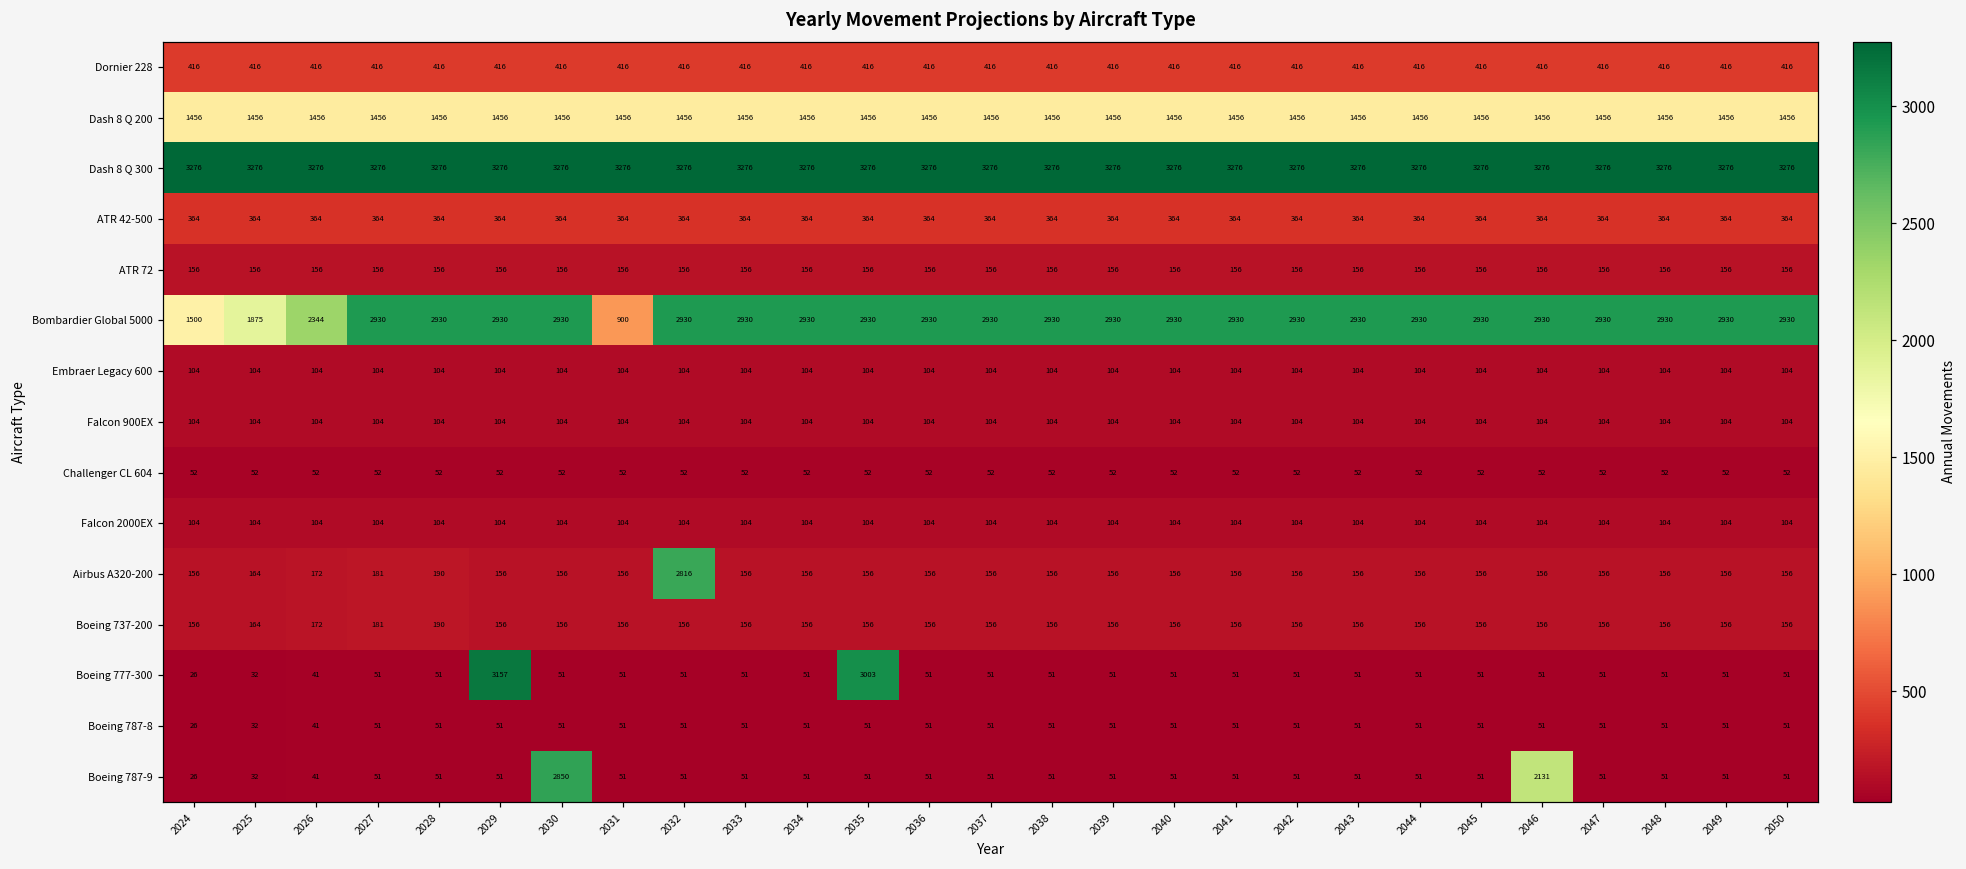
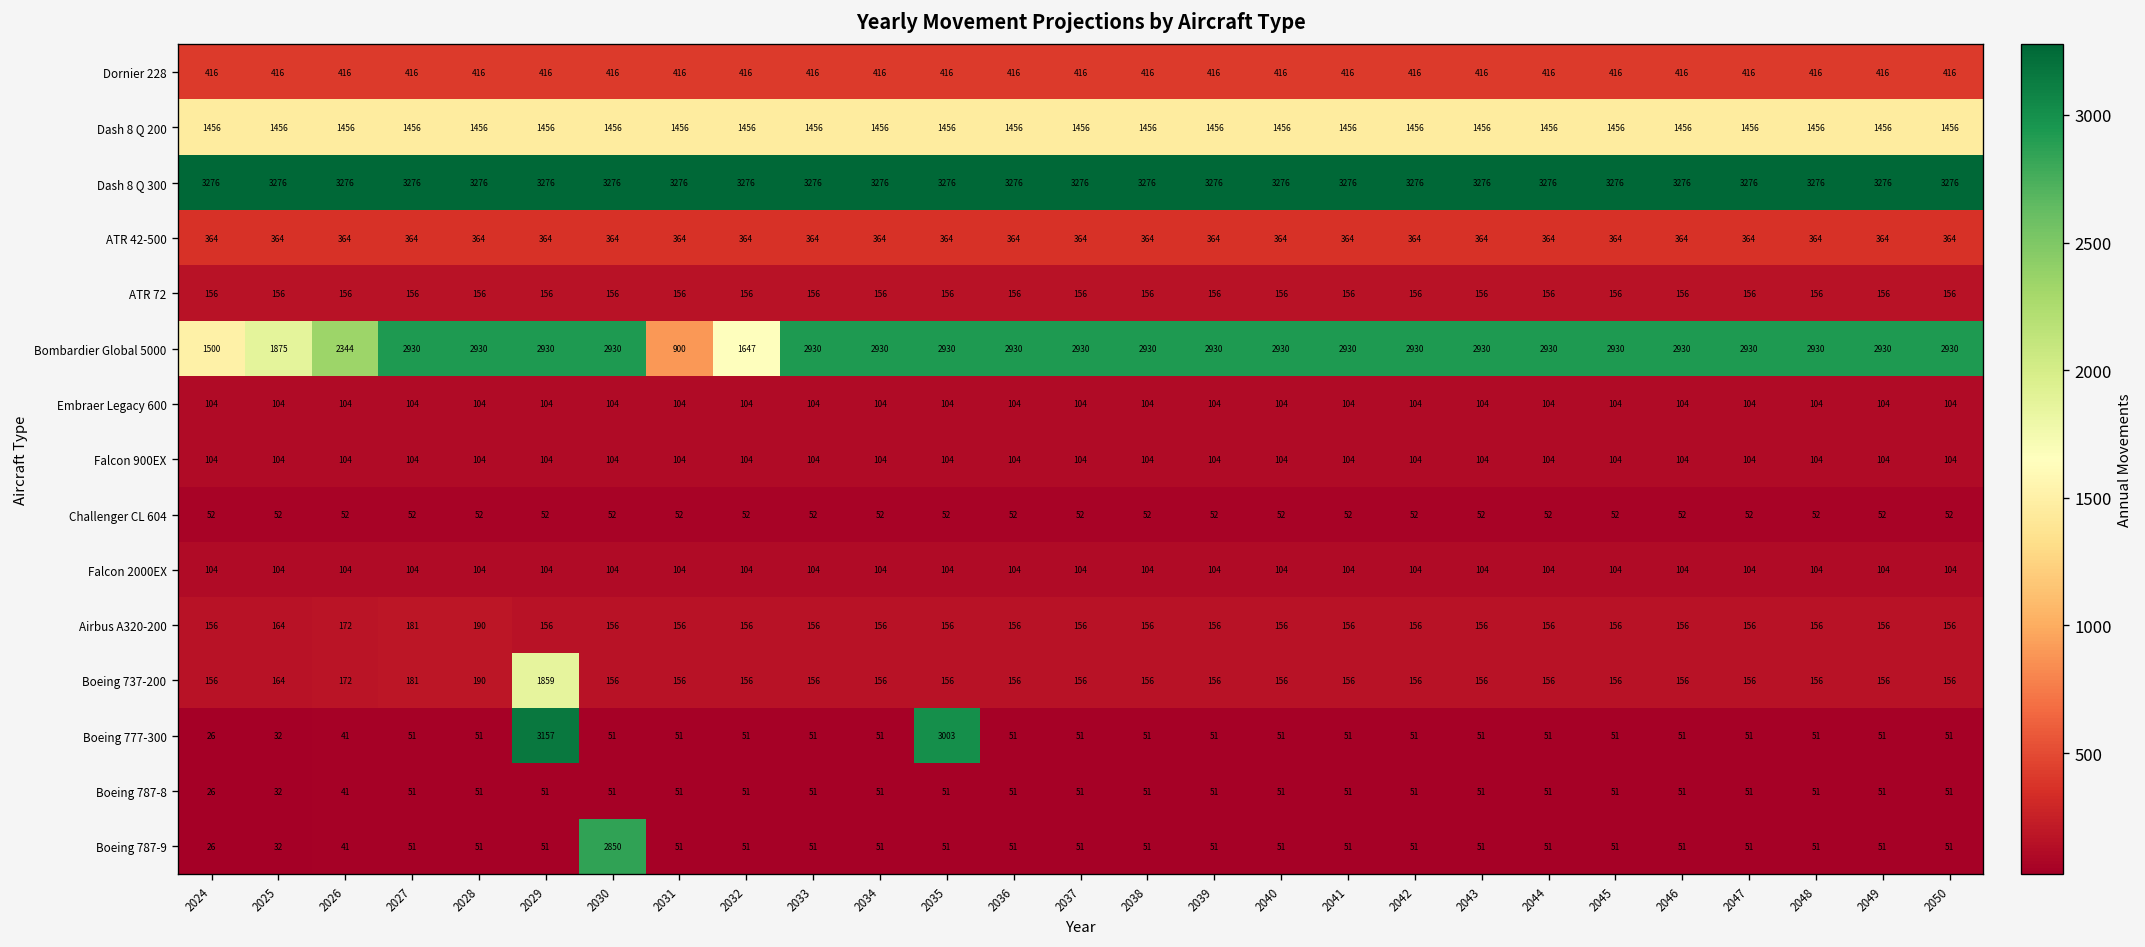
  {
    "Bombardier Global 5000": {
      "2024": 1500,
      "2025": 1875,
      "2026": 2344,
      "2027": 2930,
      "2028": 2930,
      "2029": 2930,
      "2030": 2930,
      "2031": 900,
-     "2032": 2930,
+     "2032": 1647,
      "2033": 2930,
      "2034": 2930,
      "2035": 2930,
      "2036": 2930,
      "2037": 2930,
      "2038": 2930,
      "2039": 2930,
      "2040": 2930,
      "2041": 2930,
      "2042": 2930,
      "2043": 2930,
      "2044": 2930,
      "2045": 2930,
      "2046": 2930,
      "2047": 2930,
      "2048": 2930,
      "2049": 2930,
      "2050": 2930
    },
    "Airbus A320-200": {
      "2024": 156,
      "2025": 164,
      "2026": 172,
      "2027": 181,
      "2028": 190,
      "2029": 156,
      "2030": 156,
      "2031": 156,
-     "2032": 2816,
+     "2032": 156,
      "2033": 156,
      "2034": 156,
      "2035": 156,
      "2036": 156,
      "2037": 156,
      "2038": 156,
      "2039": 156,
      "2040": 156,
      "2041": 156,
      "2042": 156,
      "2043": 156,
      "2044": 156,
      "2045": 156,
      "2046": 156,
      "2047": 156,
      "2048": 156,
      "2049": 156,
      "2050": 156
    },
    "Boeing 737-200": {
      "2024": 156,
      "2025": 164,
      "2026": 172,
      "2027": 181,
      "2028": 190,
-     "2029": 156,
+     "2029": 1859,
      "2030": 156,
      "2031": 156,
      "2032": 156,
      "2033": 156,
      "2034": 156,
      "2035": 156,
      "2036": 156,
      "2037": 156,
      "2038": 156,
      "2039": 156,
      "2040": 156,
      "2041": 156,
      "2042": 156,
      "2043": 156,
      "2044": 156,
      "2045": 156,
      "2046": 156,
      "2047": 156,
      "2048": 156,
      "2049": 156,
      "2050": 156
    },
    "Boeing 787-9": {
      "2024": 26,
      "2025": 32,
      "2026": 41,
      "2027": 51,
      "2028": 51,
      "2029": 51,
      "2030": 2850,
      "2031": 51,
      "2032": 51,
      "2033": 51,
      "2034": 51,
      "2035": 51,
      "2036": 51,
      "2037": 51,
      "2038": 51,
      "2039": 51,
      "2040": 51,
      "2041": 51,
      "2042": 51,
      "2043": 51,
      "2044": 51,
      "2045": 51,
-     "2046": 2131,
+     "2046": 51,
      "2047": 51,
      "2048": 51,
      "2049": 51,
      "2050": 51
    }
  }
